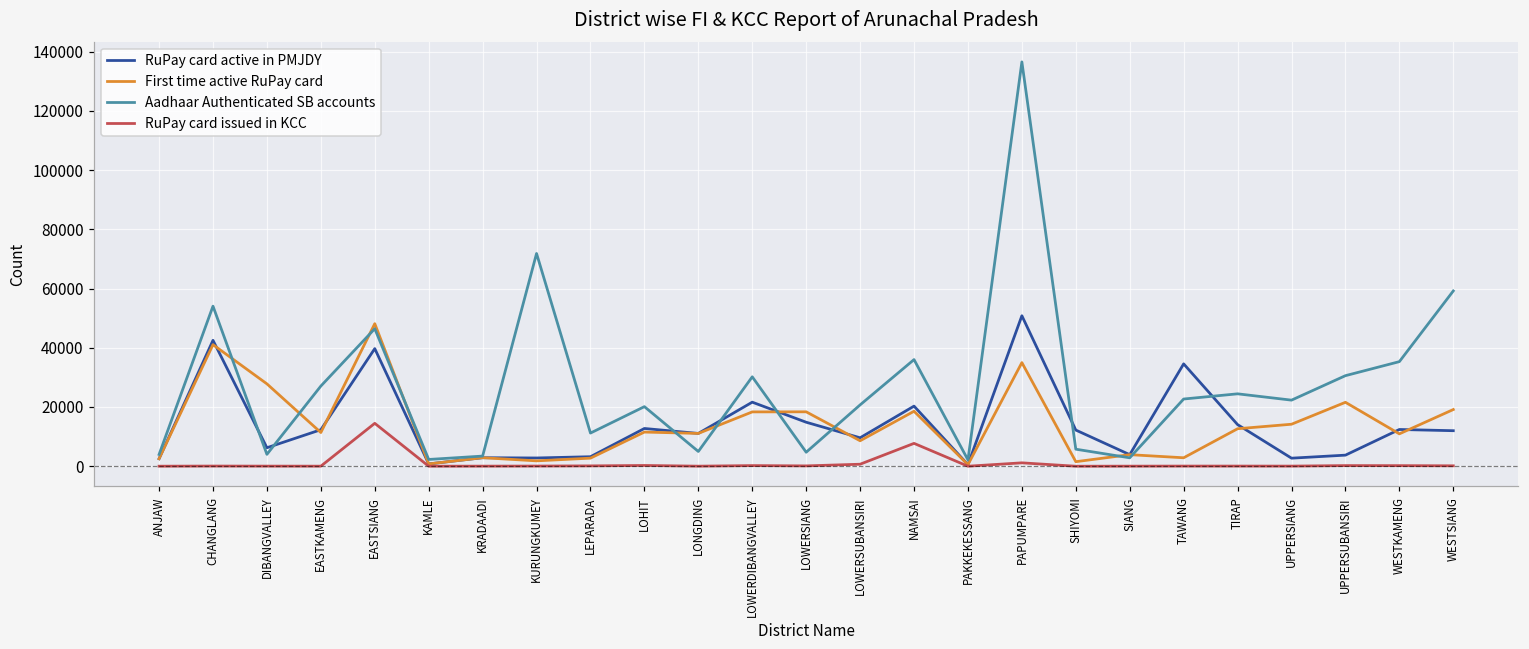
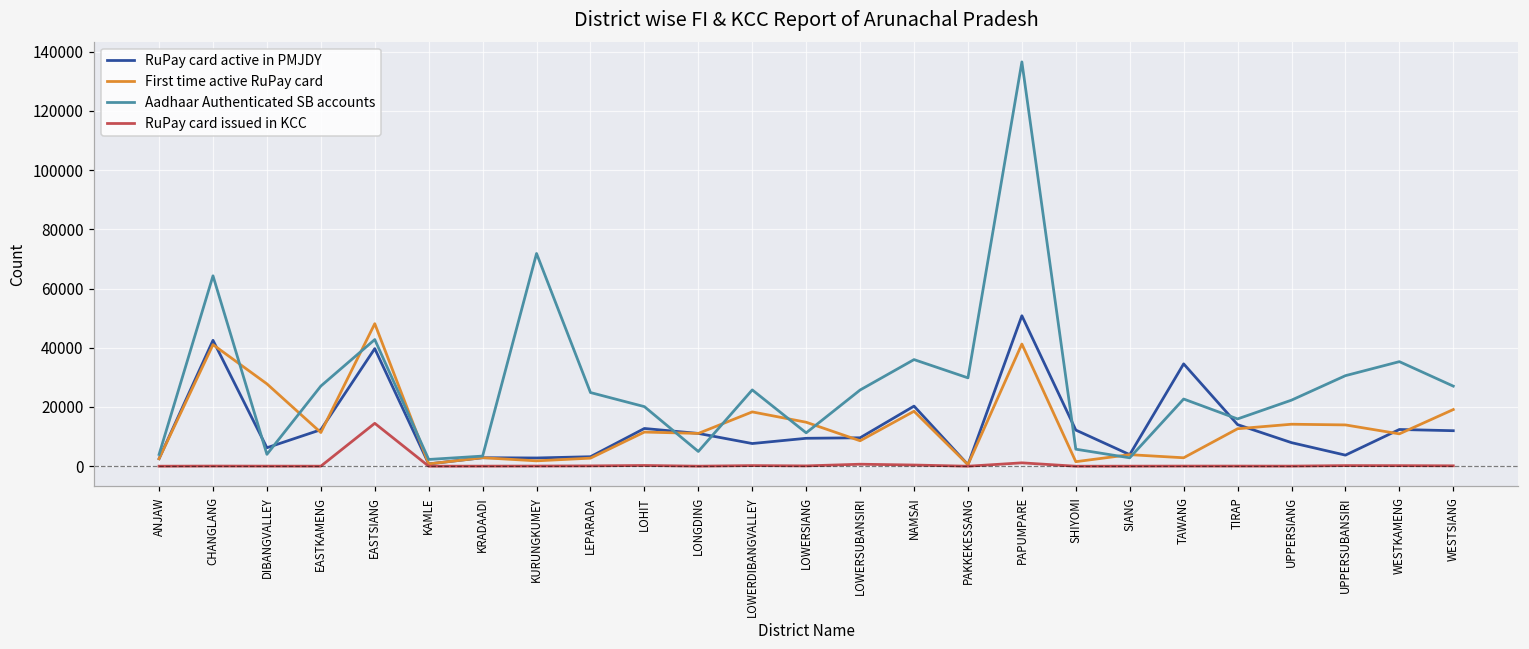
  {
    "RuPay card active in PMJDY": {
      "CHANGLANG": 43000,
      "DIBANGVALLEY": 6000,
      "EASTSIANG": 40000,
      "KURUNGKUMEY": 3000,
      "LOHIT": 13000,
-     "LOWERDIBANGVALLEY": 22000,
-     "LOWERSIANG": 15000,
+     "LOWERDIBANGVALLEY": 8000,
+     "LOWERSIANG": 9000,
      "LOWERSUBANSIRI": 10000,
      "NAMSAI": 20000,
      "PAPUMPARE": 51000,
      "SHIYOMI": 12000,
      "TAWANG": 35000,
      "TIRAP": 14000,
-     "UPPERSIANG": 3000,
+     "UPPERSIANG": 8000,
      "UPPERSUBANSIRI": 4000,
      "WESTKAMENG": 12000,
      "WESTSIANG": 12000
    },
    "First time active RuPay card": {
      "CHANGLANG": 41000,
      "DIBANGVALLEY": 28000,
      "EASTSIANG": 48000,
      "KURUNGKUMEY": 2000,
      "LOHIT": 12000,
      "LOWERDIBANGVALLEY": 18000,
-     "LOWERSIANG": 18000,
+     "LOWERSIANG": 15000,
      "LOWERSUBANSIRI": 9000,
      "NAMSAI": 19000,
-     "PAPUMPARE": 35000,
+     "PAPUMPARE": 41000,
      "SHIYOMI": 2000,
      "TAWANG": 3000,
      "TIRAP": 13000,
      "UPPERSIANG": 14000,
-     "UPPERSUBANSIRI": 22000,
+     "UPPERSUBANSIRI": 14000,
      "WESTKAMENG": 11000,
      "WESTSIANG": 19000
    },
    "Aadhaar Authenticated SB accounts": {
      "ANJAW": 4000,
-     "CHANGLANG": 54000,
+     "CHANGLANG": 64000,
      "DIBANGVALLEY": 4000,
      "EASTKAMENG": 27000,
-     "EASTSIANG": 46000,
+     "EASTSIANG": 43000,
      "KAMLE": 2000,
      "KURUNGKUMEY": 72000,
-     "LEPARADA": 11000,
+     "LEPARADA": 25000,
      "LOHIT": 20000,
      "LONGDING": 5000,
-     "LOWERDIBANGVALLEY": 30000,
-     "LOWERSIANG": 5000,
-     "LOWERSUBANSIRI": 21000,
+     "LOWERDIBANGVALLEY": 26000,
+     "LOWERSIANG": 11000,
+     "LOWERSUBANSIRI": 26000,
      "NAMSAI": 36000,
-     "PAKKEKESSANG": 2000,
+     "PAKKEKESSANG": 30000,
      "PAPUMPARE": 137000,
      "SHIYOMI": 6000,
      "SIANG": 3000,
      "TAWANG": 23000,
-     "TIRAP": 24000,
+     "TIRAP": 16000,
      "UPPERSIANG": 22000,
      "UPPERSUBANSIRI": 31000,
      "WESTKAMENG": 35000,
-     "WESTSIANG": 59000
+     "WESTSIANG": 27000
    },
    "RuPay card issued in KCC": {
      "ANJAW": 0,
      "CHANGLANG": 0,
      "DIBANGVALLEY": 0,
      "EASTKAMENG": 0,
      "EASTSIANG": 14000,
      "KRADAADI": 0,
      "KURUNGKUMEY": 0,
      "LEPARADA": 0,
      "LOHIT": 0,
      "LONGDING": 0,
      "LOWERDIBANGVALLEY": 0,
      "LOWERSIANG": 0,
      "LOWERSUBANSIRI": 1000,
-     "NAMSAI": 8000,
+     "NAMSAI": 0,
      "PAPUMPARE": 1000,
      "SHIYOMI": 0,
      "SIANG": 0,
      "TAWANG": 0,
      "TIRAP": 0,
      "UPPERSIANG": 0,
      "UPPERSUBANSIRI": 0,
      "WESTKAMENG": 0,
      "WESTSIANG": 0
    }
  }
